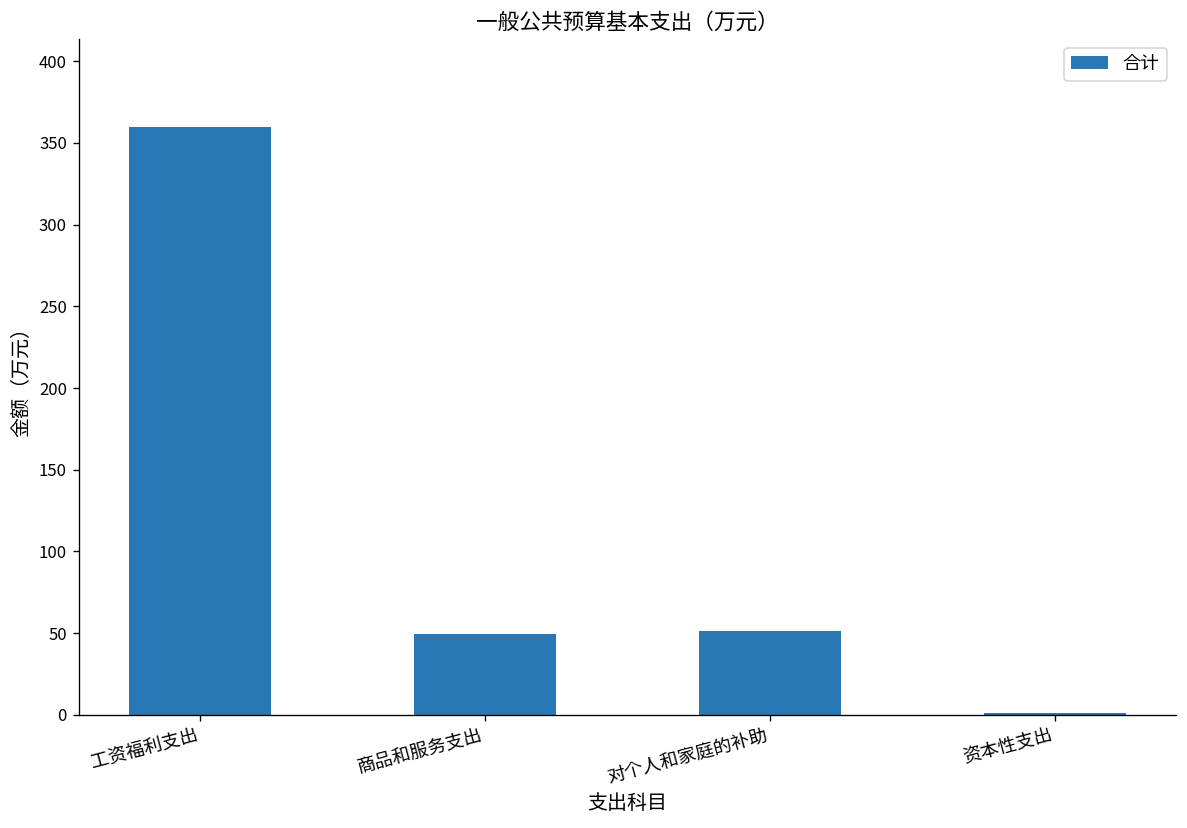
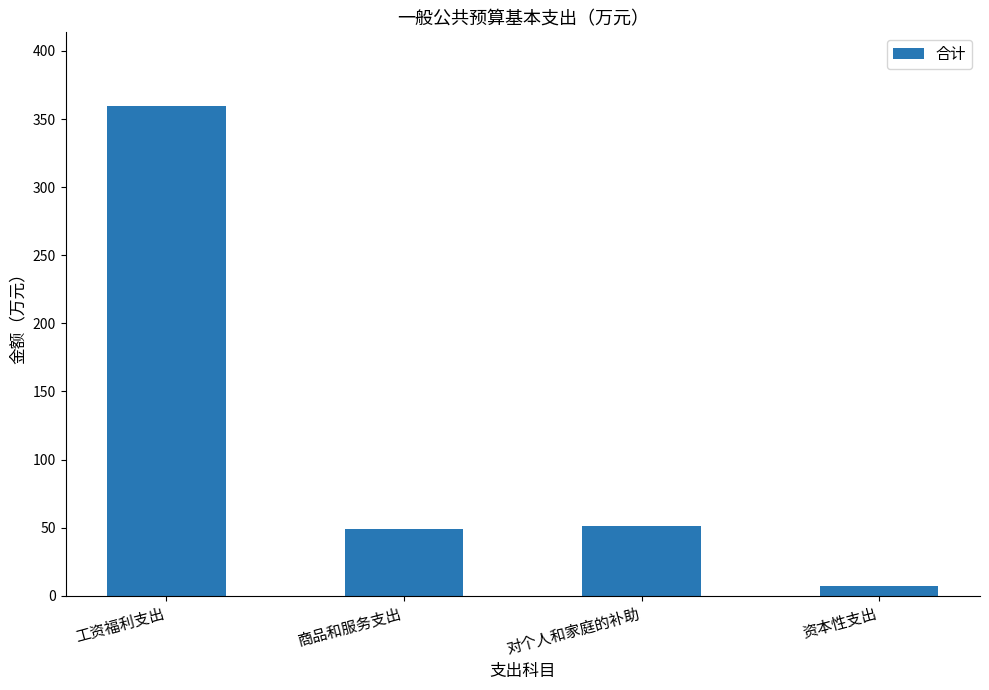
  {
    "工资福利支出": 360,
    "商品和服务支出": 49,
    "对个人和家庭的补助": 51,
-   "资本性支出": 1
+   "资本性支出": 7
  }
